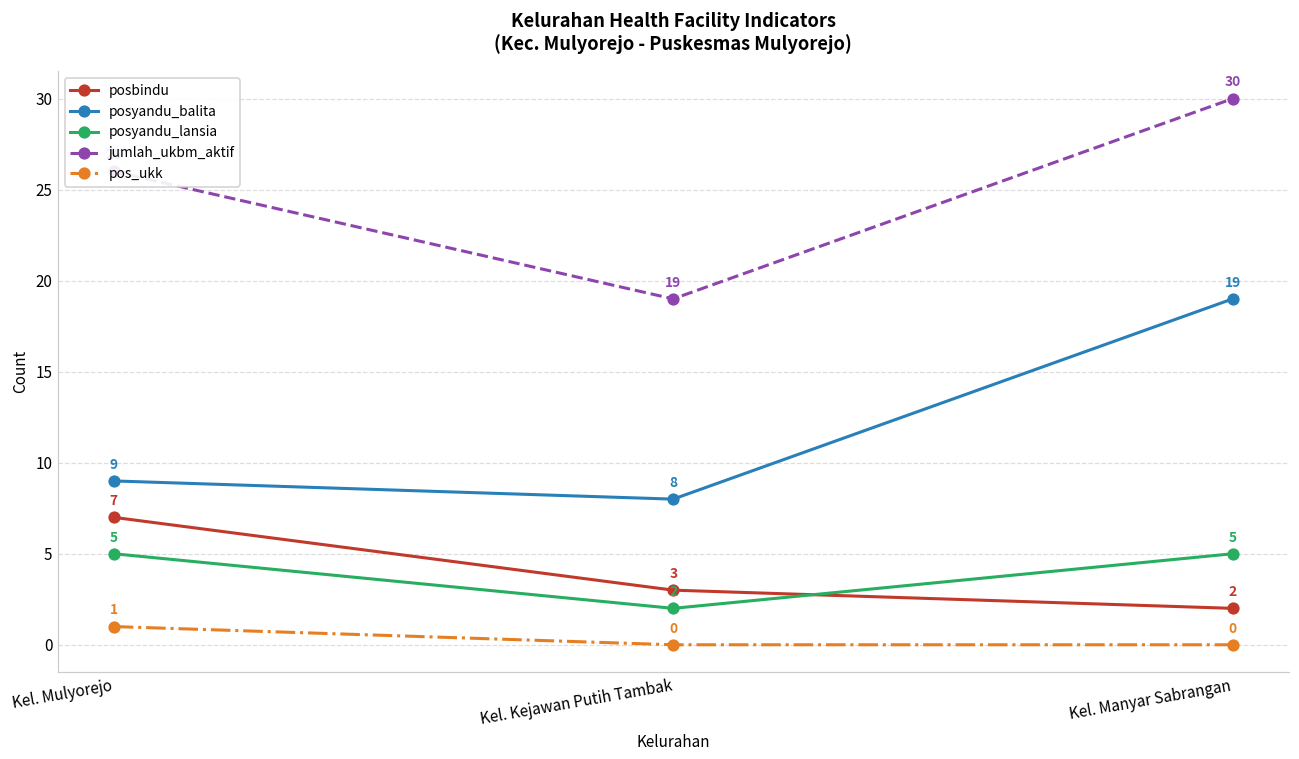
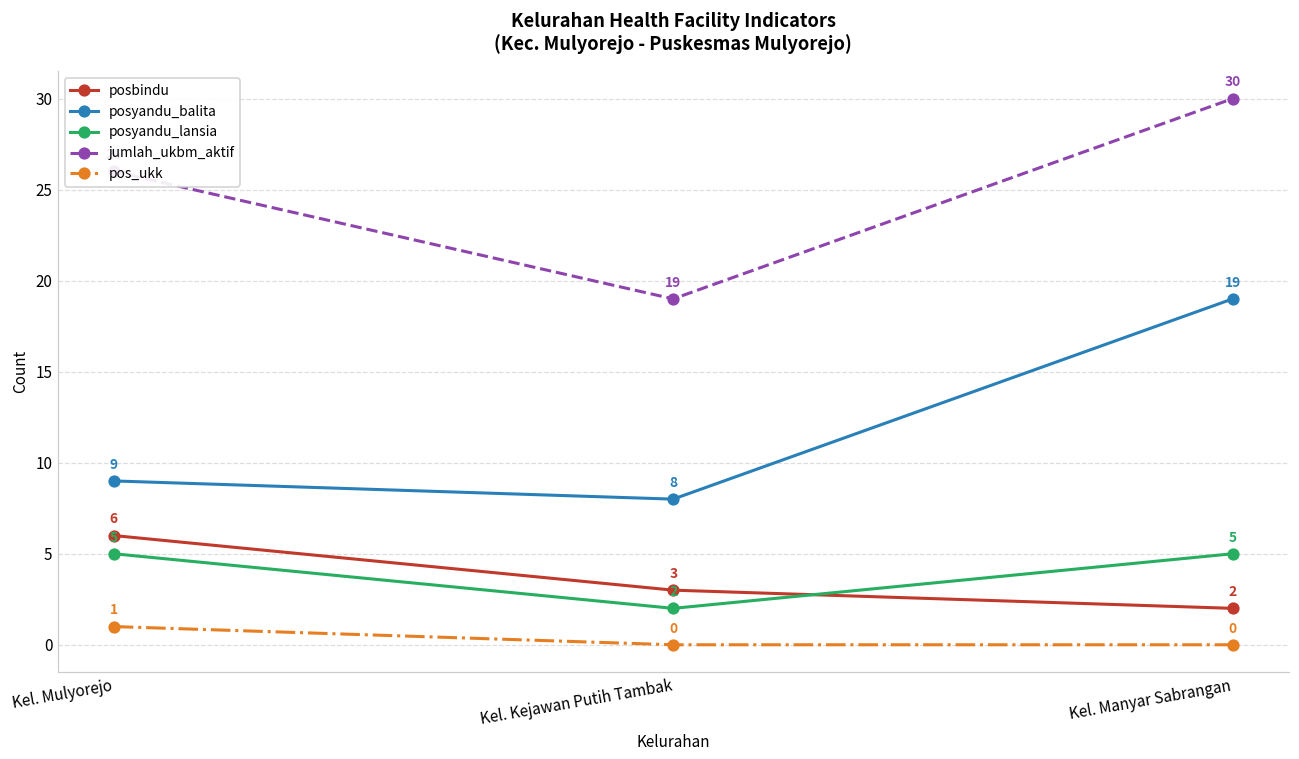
  {
    "posbindu": {
-     "Kel. Mulyorejo": 7,
+     "Kel. Mulyorejo": 6,
      "Kel. Kejawan Putih Tambak": 3,
      "Kel. Manyar Sabrangan": 2
    },
    "posyandu_balita": {
      "Kel. Mulyorejo": 9,
      "Kel. Kejawan Putih Tambak": 8,
      "Kel. Manyar Sabrangan": 19
    },
    "posyandu_lansia": {
      "Kel. Manyar Sabrangan": 5
    },
    "jumlah_ukbm_aktif": {
      "Kel. Kejawan Putih Tambak": 19,
      "Kel. Manyar Sabrangan": 30
    },
    "pos_ukk": {
      "Kel. Mulyorejo": 1,
      "Kel. Kejawan Putih Tambak": 0,
      "Kel. Manyar Sabrangan": 0
    }
  }
